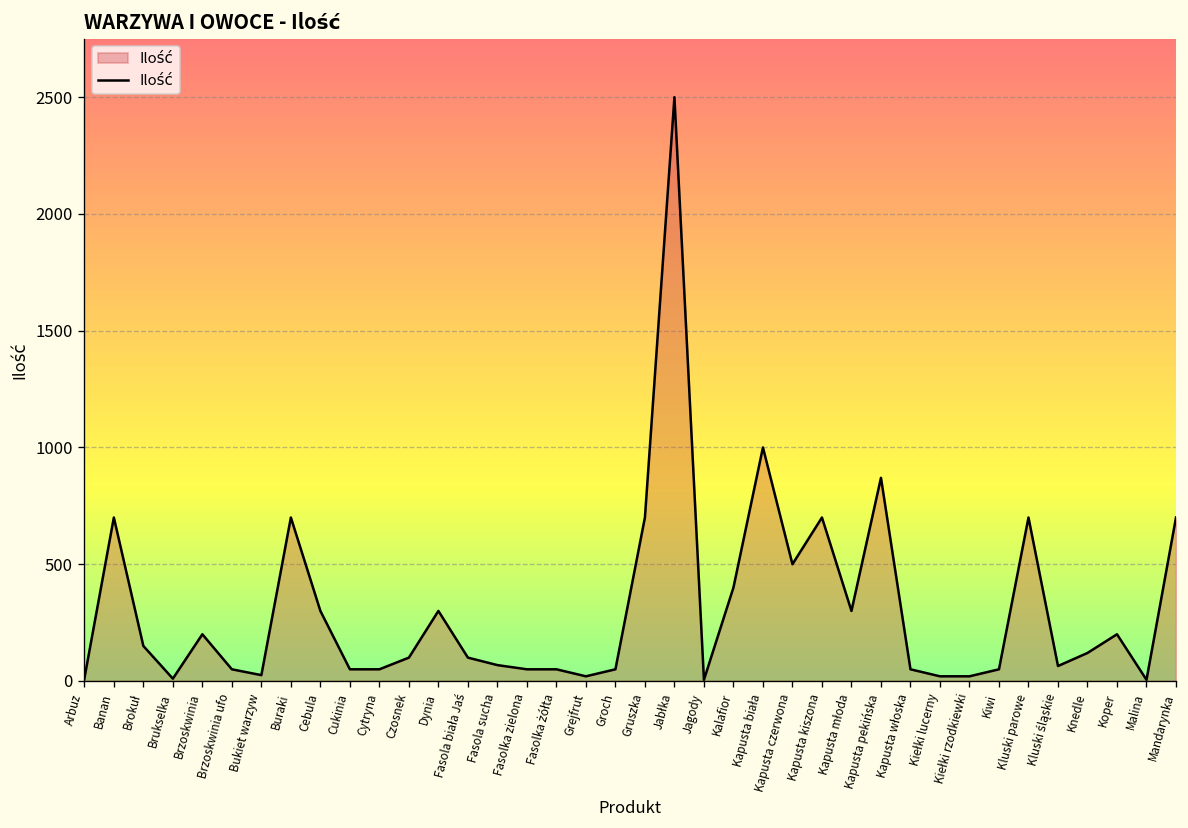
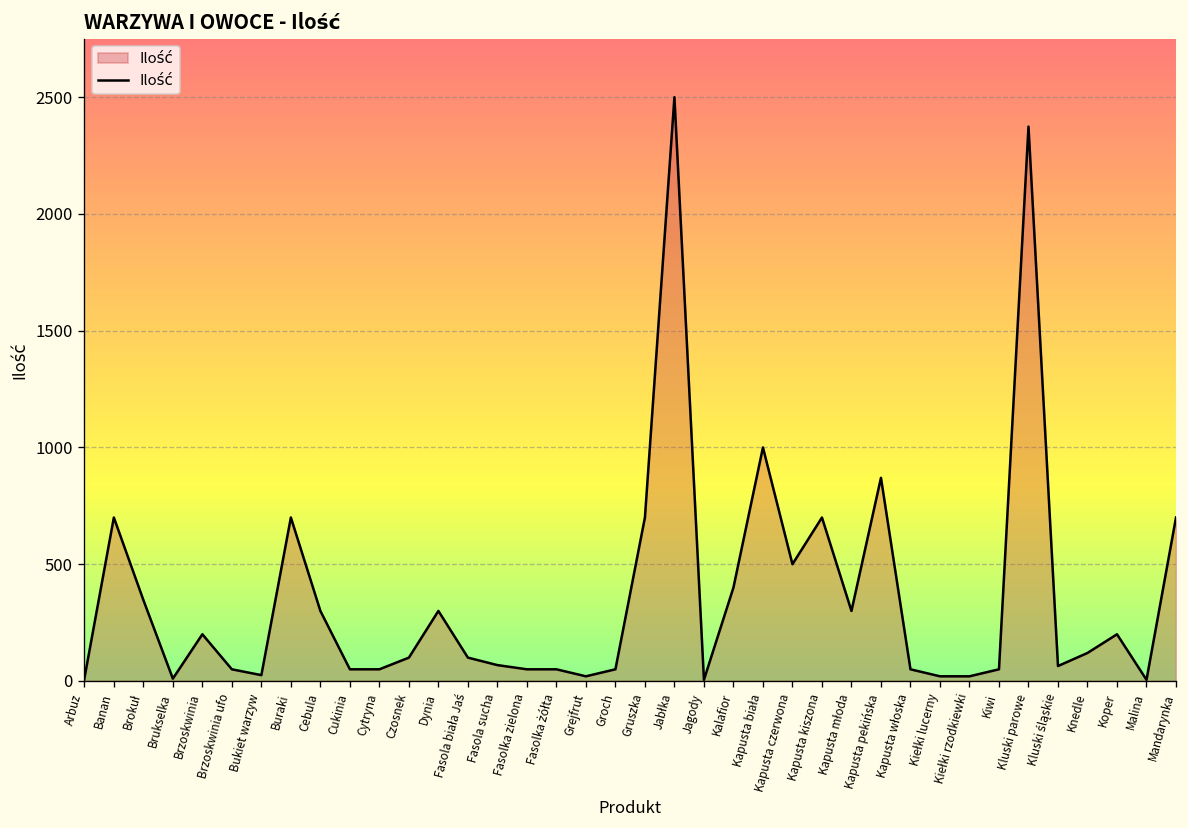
  {
    "Arbuz": 10,
    "Banan": 700,
-   "Brokuł": 150,
+   "Brokuł": 350,
    "Brukselka": 10,
    "Brzoskwinia": 200,
    "Brzoskwinia ufo": 50,
    "Bukiet warzyw": 30,
    "Buraki": 700,
    "Cebula": 300,
    "Cukinia": 50,
    "Cytryna": 50,
    "Czosnek": 100,
    "Dynia": 300,
    "Fasola biała Jaś": 100,
    "Fasola sucha": 70,
    "Fasolka zielona": 50,
    "Fasolka żółta": 50,
    "Grejfrut": 20,
    "Groch": 50,
    "Gruszka": 700,
    "Jabłka": 2500,
    "Jagody": 10,
    "Kalafior": 400,
    "Kapusta biała": 1000,
    "Kapusta czerwona": 500,
    "Kapusta kiszona": 700,
    "Kapusta młoda": 300,
    "Kapusta pekińska": 870,
    "Kapusta włoska": 50,
    "Kiełki lucerny": 20,
    "Kiełki rzodkiewki": 20,
    "Kiwi": 50,
-   "Kluski parowe": 700,
+   "Kluski parowe": 2370,
    "Kluski śląskie": 60,
    "Knedle": 120,
    "Koper": 200,
    "Malina": 10,
    "Mandarynka": 700
  }
